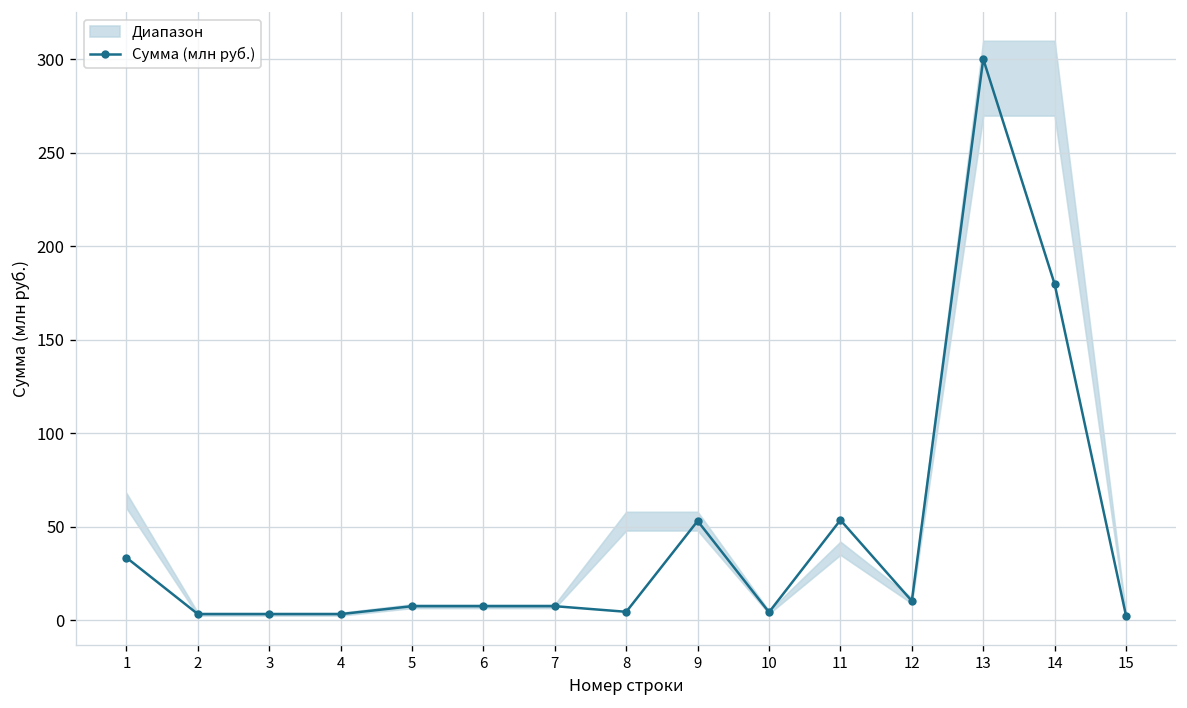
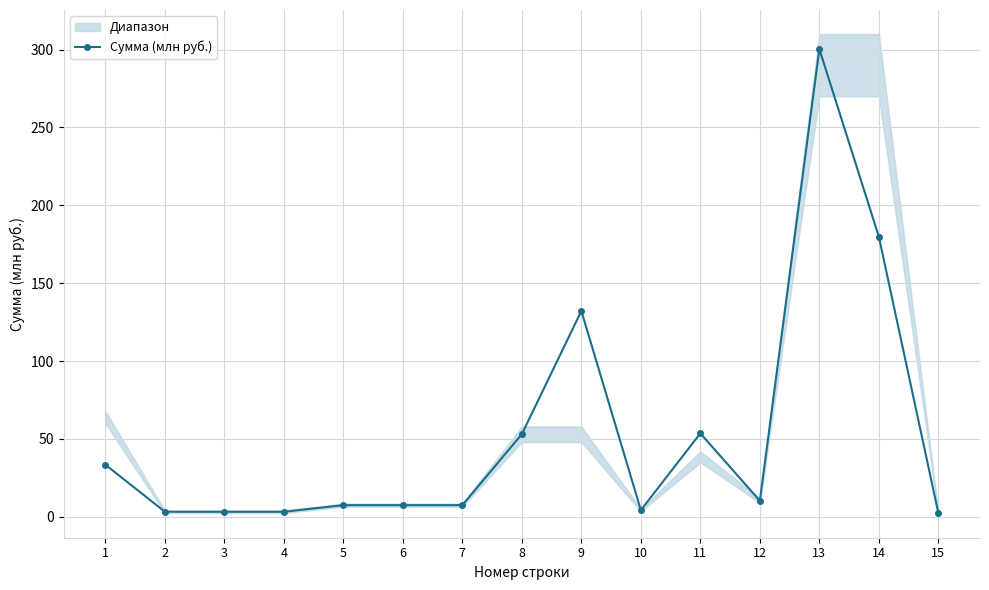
  {
    "Сумма (млн руб.)": {
      "1": 33,
-     "8": 5,
-     "9": 53,
+     "8": 53,
+     "9": 132,
      "11": 54,
      "12": 10,
      "13": 300,
      "14": 180
    }
  }
